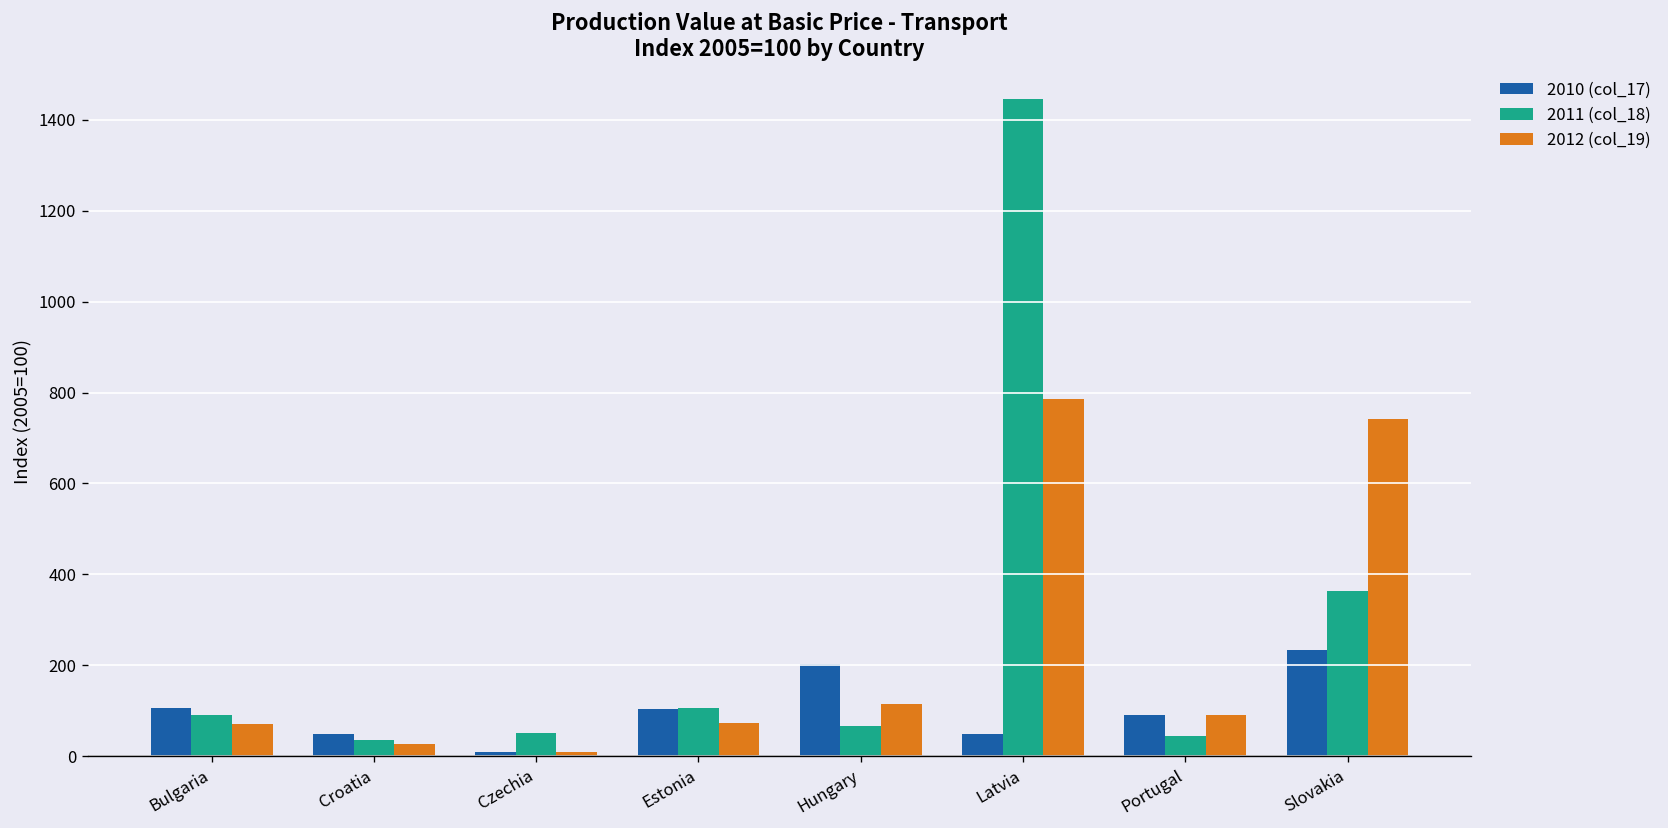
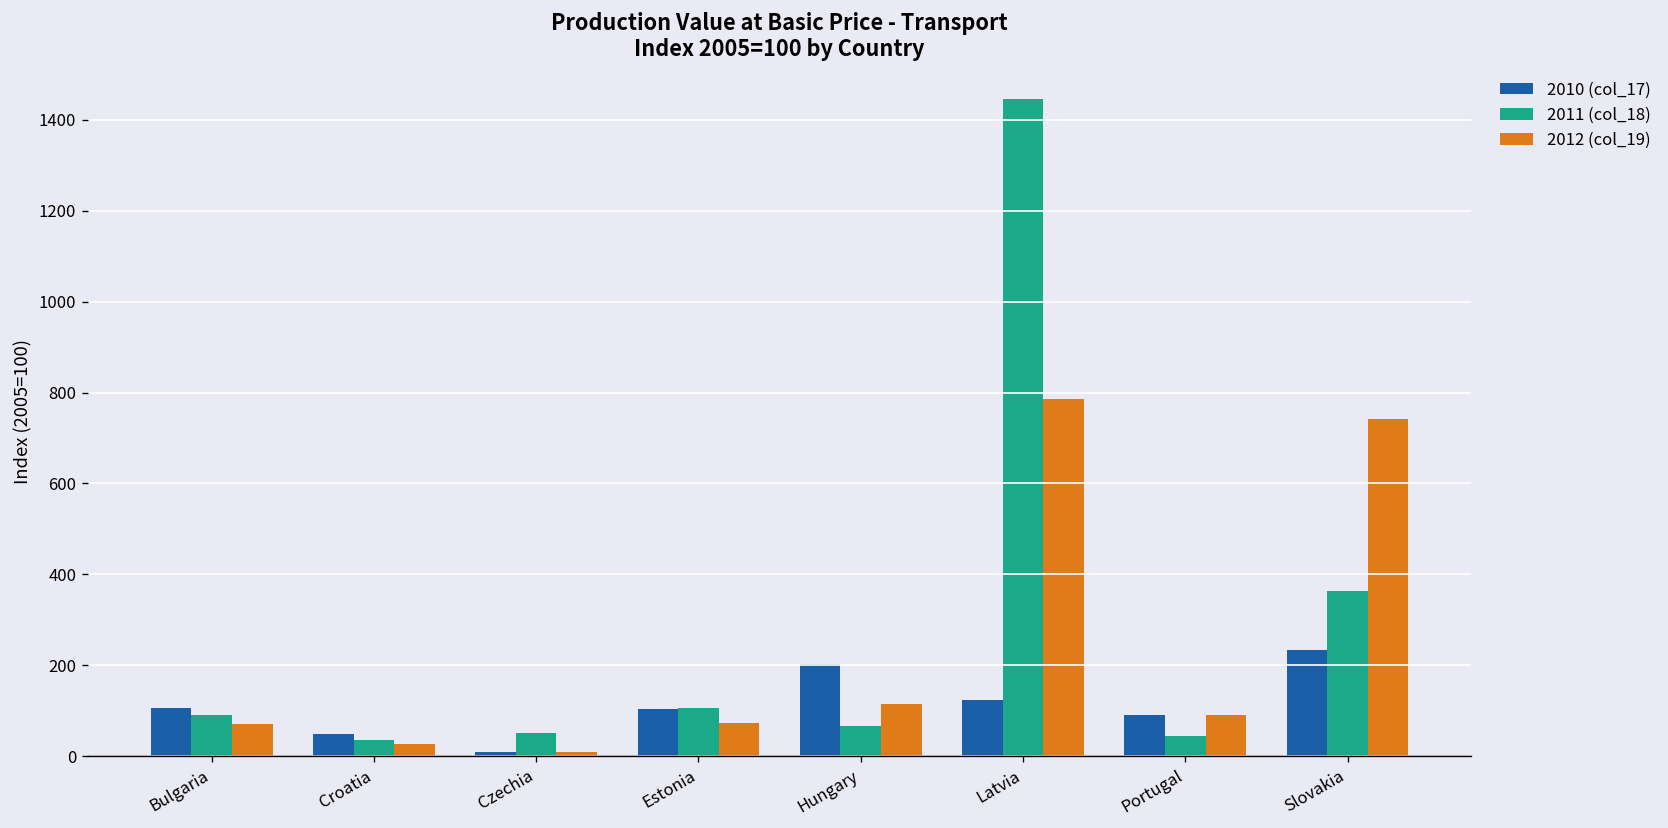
  {
    "2010 (col_17)": {
      "Bulgaria": 110,
      "Croatia": 50,
      "Czechia": 10,
      "Estonia": 100,
      "Hungary": 200,
-     "Latvia": 50,
+     "Latvia": 120,
      "Portugal": 90,
      "Slovakia": 230
    },
    "2011 (col_18)": {
      "Bulgaria": 90,
      "Croatia": 30,
      "Czechia": 50,
      "Estonia": 110,
      "Hungary": 70,
      "Latvia": 1450,
      "Portugal": 50,
      "Slovakia": 360
    },
    "2012 (col_19)": {
      "Bulgaria": 70,
      "Croatia": 30,
      "Czechia": 10,
      "Estonia": 70,
      "Hungary": 120,
      "Latvia": 790,
      "Portugal": 90,
      "Slovakia": 740
    }
  }
